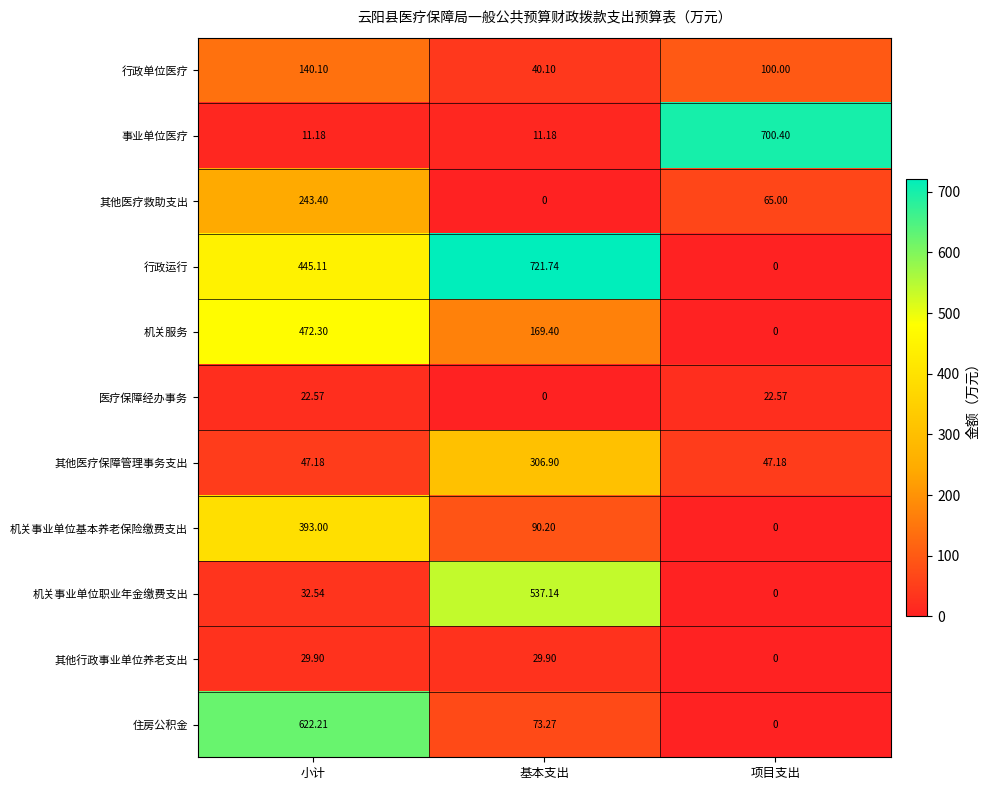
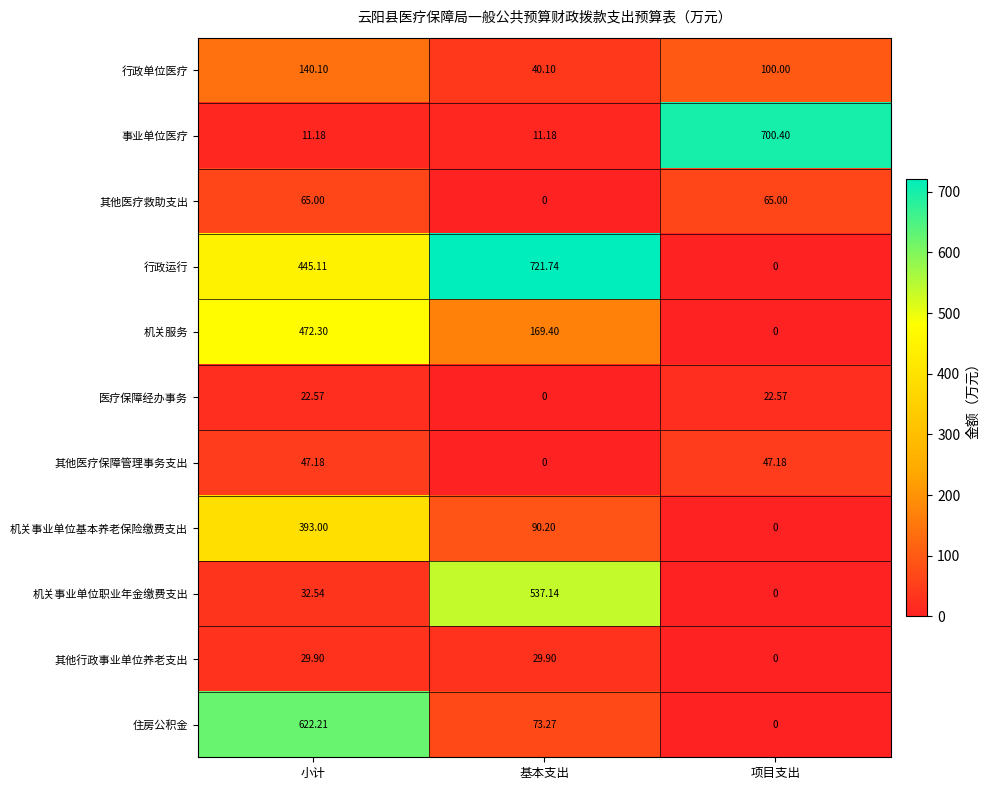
  {
    "行政单位医疗": {
      "小计": 140.10,
      "基本支出": 40.10,
      "项目支出": 100.00
    },
    "事业单位医疗": {
      "小计": 11.18,
      "基本支出": 11.18,
      "项目支出": 700.40
    },
    "其他医疗救助支出": {
-     "小计": 243.40,
+     "小计": 65.00,
      "基本支出": 0,
      "项目支出": 65.00
    },
    "行政运行": {
      "小计": 445.11,
      "基本支出": 721.74,
      "项目支出": 0
    },
    "机关服务": {
      "小计": 472.30,
      "基本支出": 169.40,
      "项目支出": 0
    },
    "医疗保障经办事务": {
      "小计": 22.57,
      "基本支出": 0,
      "项目支出": 22.57
    },
    "其他医疗保障管理事务支出": {
      "小计": 47.18,
-     "基本支出": 306.90,
+     "基本支出": 0,
      "项目支出": 47.18
    },
    "机关事业单位基本养老保险缴费支出": {
      "小计": 393.00,
      "基本支出": 90.20,
      "项目支出": 0
    },
    "机关事业单位职业年金缴费支出": {
      "小计": 32.54,
      "基本支出": 537.14,
      "项目支出": 0
    },
    "其他行政事业单位养老支出": {
      "小计": 29.90,
      "基本支出": 29.90,
      "项目支出": 0
    },
    "住房公积金": {
      "小计": 622.21,
      "基本支出": 73.27,
      "项目支出": 0
    }
  }
